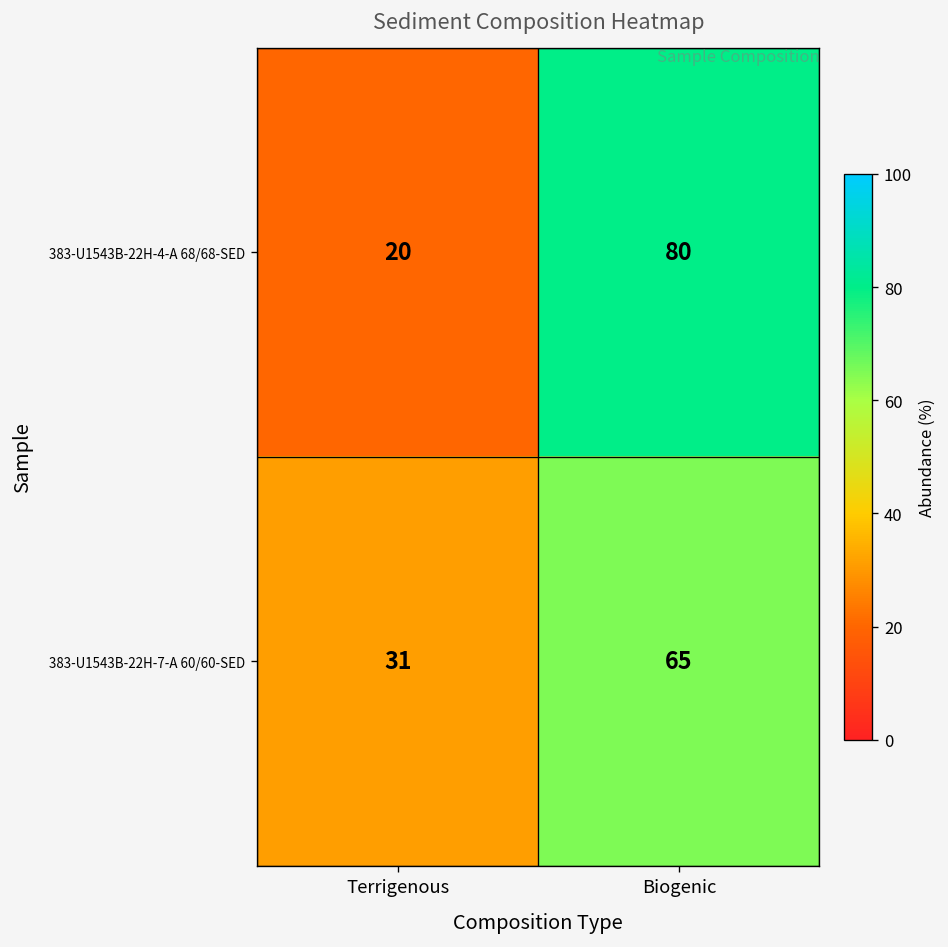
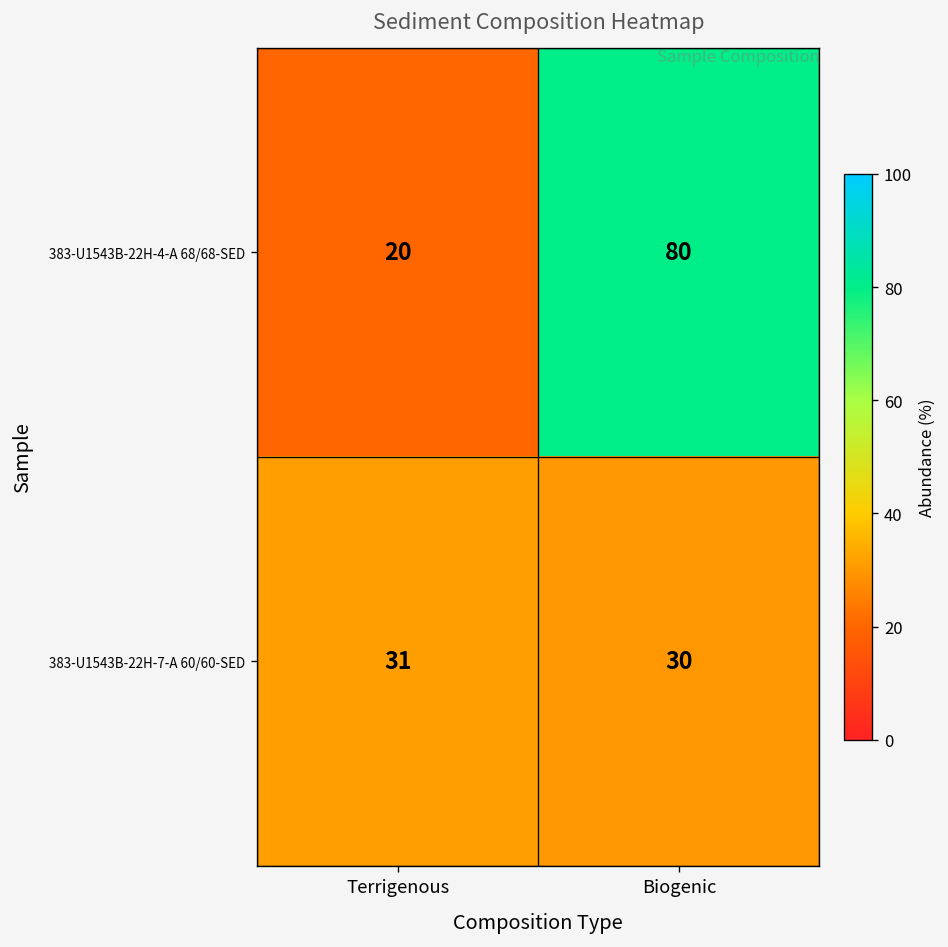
  {
    "383-U1543B-22H-4-A 68/68-SED": {
      "Terrigenous": 20
    },
    "383-U1543B-22H-7-A 60/60-SED": {
      "Terrigenous": 31,
-     "Biogenic": 65
+     "Biogenic": 30
    }
  }
